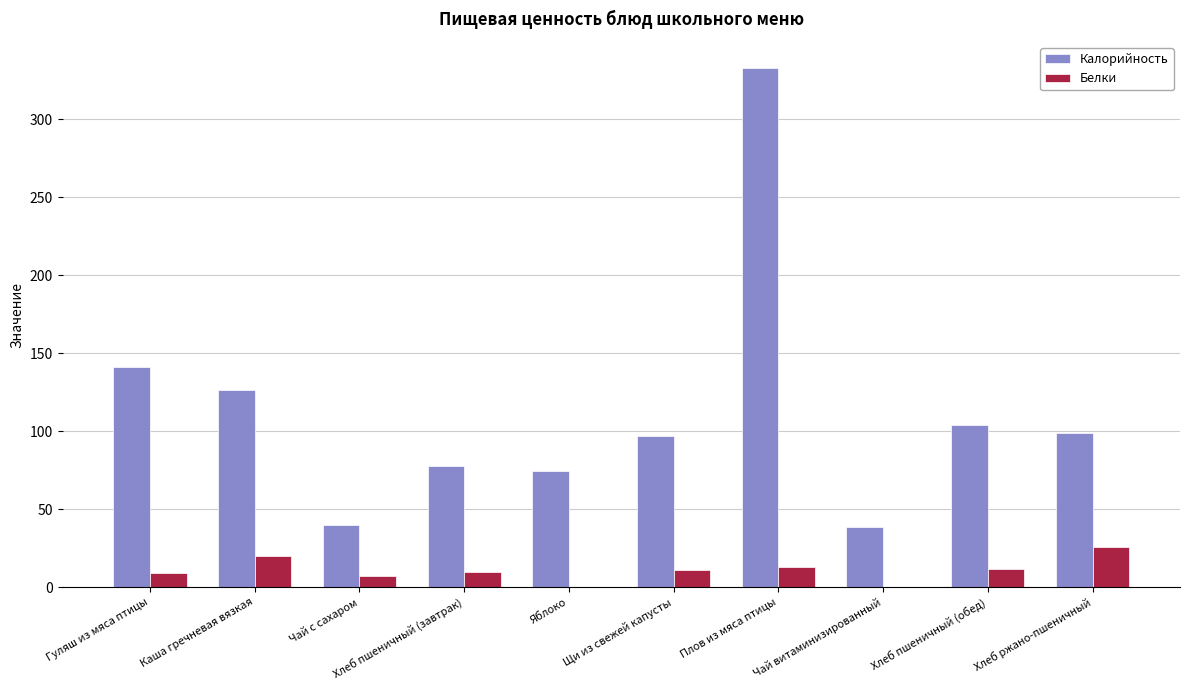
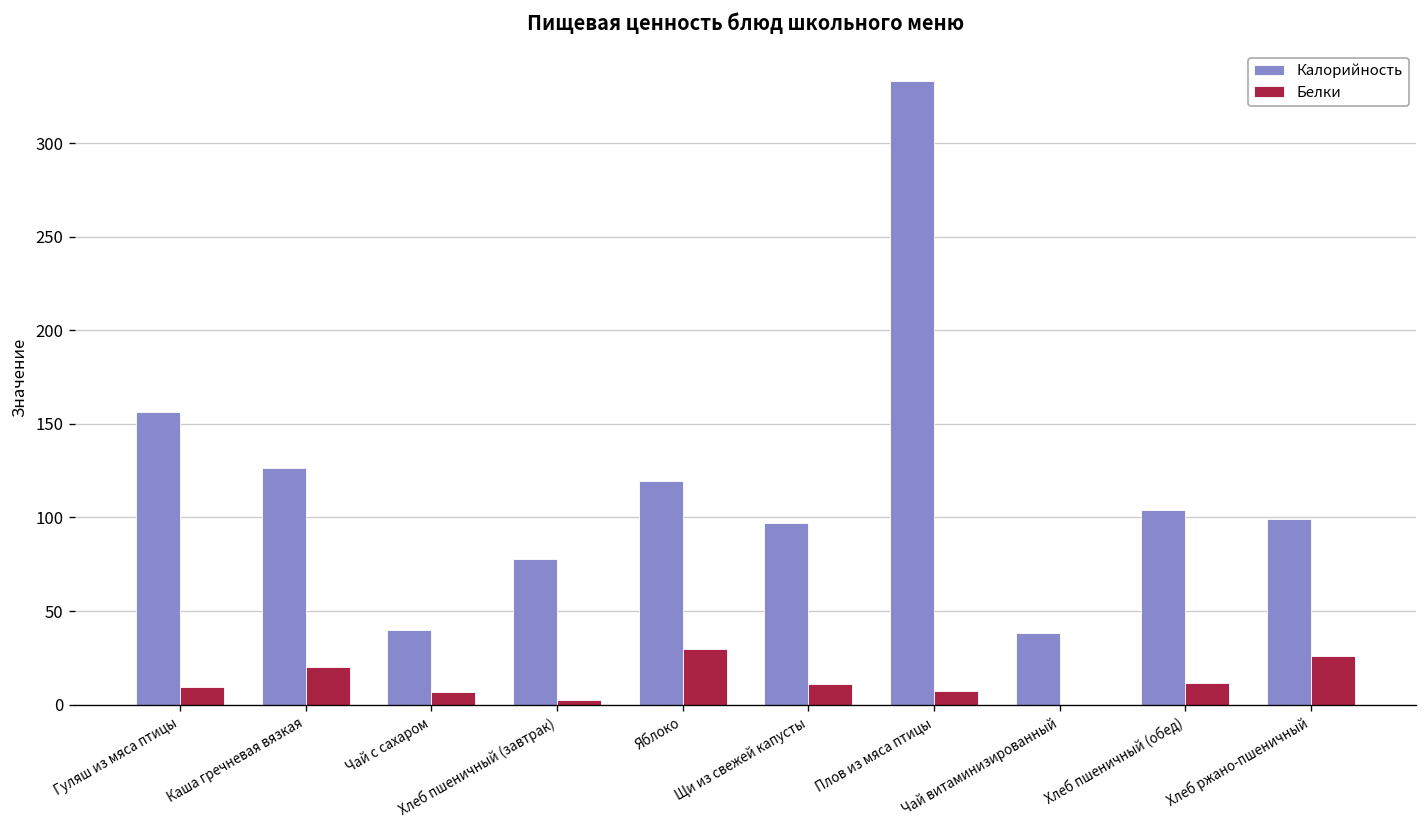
  {
    "Калорийность": {
-     "Гуляш из мяса птицы": 141,
+     "Гуляш из мяса птицы": 156,
      "Каша гречневая вязкая": 127,
      "Чай с сахаром": 40,
      "Хлеб пшеничный (завтрак)": 78,
-     "Яблоко": 75,
+     "Яблоко": 119,
      "Щи из свежей капусты": 97,
      "Плов из мяса птицы": 333,
      "Чай витаминизированный": 39,
      "Хлеб пшеничный (обед)": 104,
      "Хлеб ржано-пшеничный": 99
    },
    "Белки": {
      "Гуляш из мяса птицы": 9,
      "Каша гречневая вязкая": 20,
      "Чай с сахаром": 7,
-     "Хлеб пшеничный (завтрак)": 10,
-     "Яблоко": 0,
+     "Хлеб пшеничный (завтрак)": 2,
+     "Яблоко": 29,
      "Щи из свежей капусты": 11,
-     "Плов из мяса птицы": 13,
+     "Плов из мяса птицы": 7,
      "Чай витаминизированный": 0,
      "Хлеб пшеничный (обед)": 11,
      "Хлеб ржано-пшеничный": 26
    }
  }
